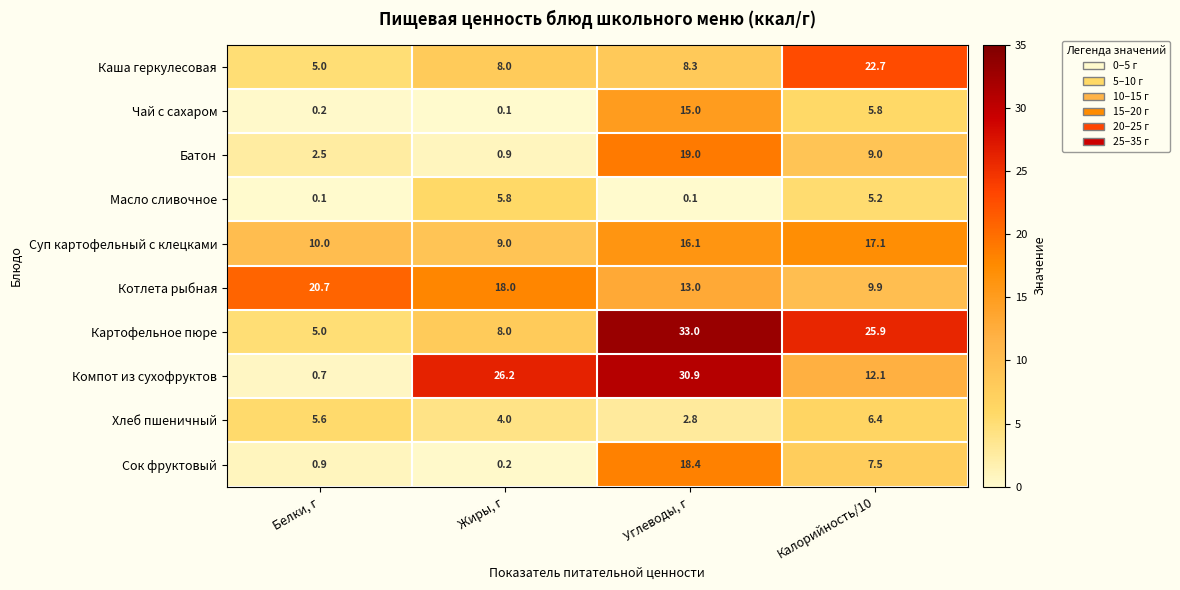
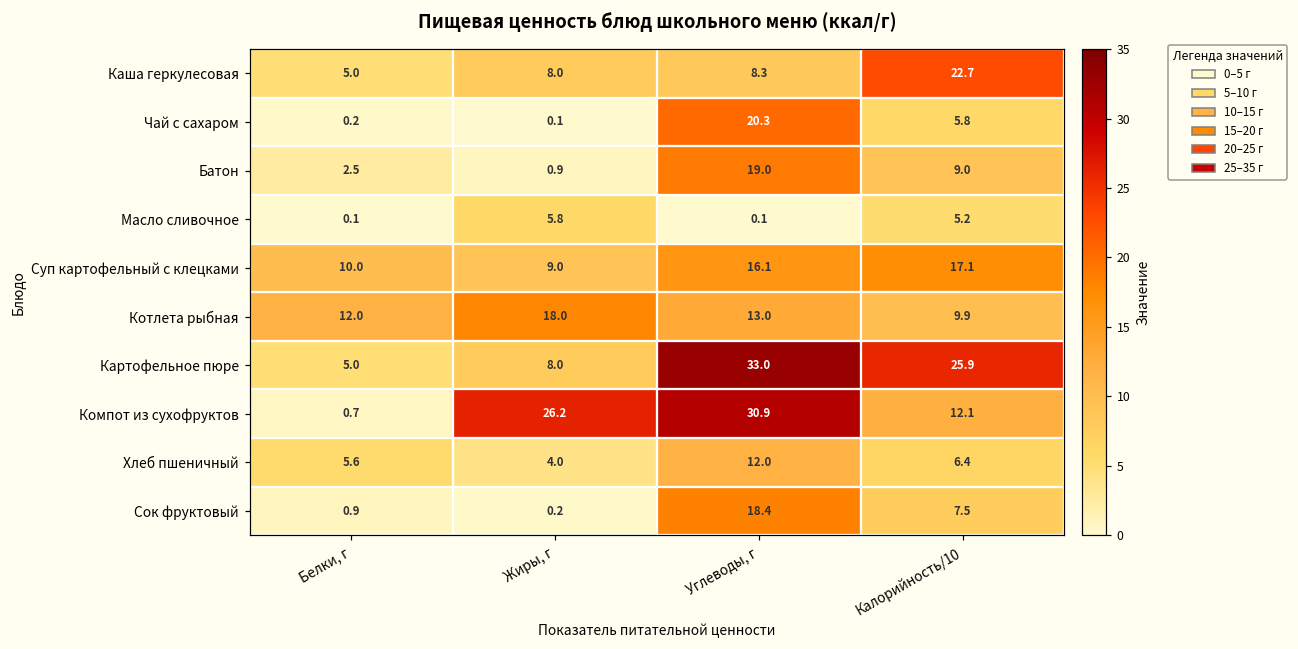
  {
    "Каша геркулесовая": {
      "Белки, г": 5.0,
      "Жиры, г": 8.0,
      "Углеводы, г": 8.3,
      "Калорийность/10": 22.7
    },
    "Чай с сахаром": {
      "Белки, г": 0.2,
      "Жиры, г": 0.1,
-     "Углеводы, г": 15.0,
+     "Углеводы, г": 20.3,
      "Калорийность/10": 5.8
    },
    "Батон": {
      "Белки, г": 2.5,
      "Жиры, г": 0.9,
      "Углеводы, г": 19.0,
      "Калорийность/10": 9.0
    },
    "Масло сливочное": {
      "Белки, г": 0.1,
      "Жиры, г": 5.8,
      "Углеводы, г": 0.1,
      "Калорийность/10": 5.2
    },
    "Суп картофельный с клецками": {
      "Белки, г": 10.0,
      "Жиры, г": 9.0,
      "Углеводы, г": 16.1,
      "Калорийность/10": 17.1
    },
    "Котлета рыбная": {
-     "Белки, г": 20.7,
+     "Белки, г": 12.0,
      "Жиры, г": 18.0,
      "Углеводы, г": 13.0,
      "Калорийность/10": 9.9
    },
    "Картофельное пюре": {
      "Белки, г": 5.0,
      "Жиры, г": 8.0,
      "Углеводы, г": 33.0,
      "Калорийность/10": 25.9
    },
    "Компот из сухофруктов": {
      "Белки, г": 0.7,
      "Жиры, г": 26.2,
      "Углеводы, г": 30.9,
      "Калорийность/10": 12.1
    },
    "Хлеб пшеничный": {
      "Белки, г": 5.6,
      "Жиры, г": 4.0,
-     "Углеводы, г": 2.8,
+     "Углеводы, г": 12.0,
      "Калорийность/10": 6.4
    },
    "Сок фруктовый": {
      "Белки, г": 0.9,
      "Жиры, г": 0.2,
      "Углеводы, г": 18.4,
      "Калорийность/10": 7.5
    }
  }
